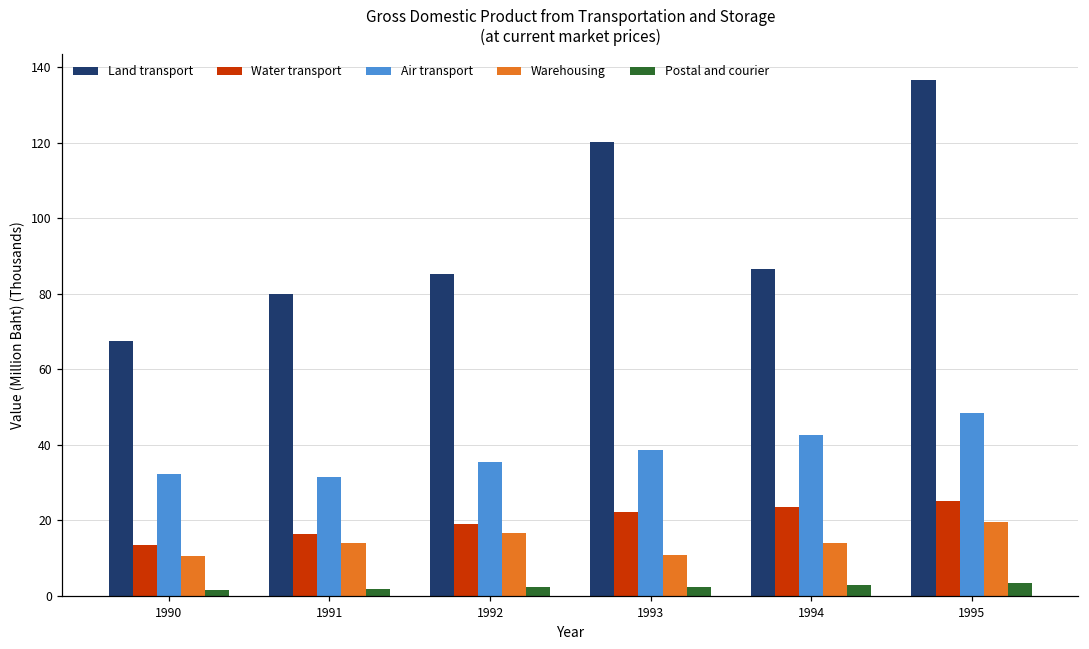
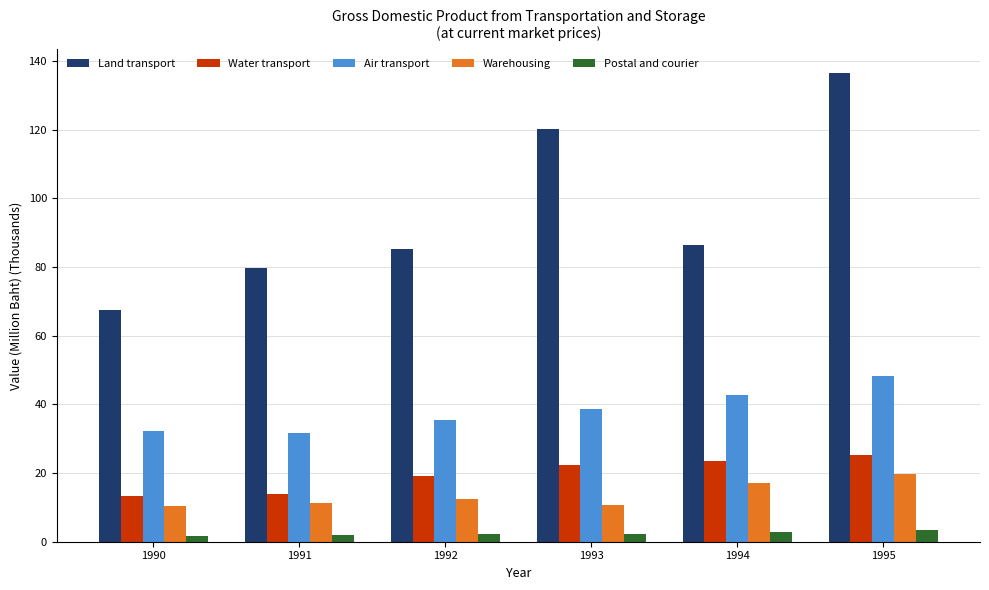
  {
    "Land transport": {
      "1990": 67,
      "1991": 80,
      "1992": 85,
      "1993": 120,
      "1994": 86,
      "1995": 137
    },
    "Water transport": {
      "1990": 13,
-     "1991": 16,
+     "1991": 14,
      "1992": 19,
      "1993": 22,
      "1994": 24,
      "1995": 25
    },
    "Air transport": {
      "1990": 32,
      "1991": 32,
      "1992": 36,
      "1993": 39,
      "1994": 43,
      "1995": 48
    },
    "Warehousing": {
      "1990": 10,
-     "1991": 14,
-     "1992": 17,
+     "1991": 11,
+     "1992": 12,
      "1993": 11,
-     "1994": 14,
+     "1994": 17,
      "1995": 20
    },
    "Postal and courier": {
      "1990": 2,
      "1991": 2,
      "1992": 2,
      "1993": 2,
      "1994": 3,
      "1995": 3
    }
  }
